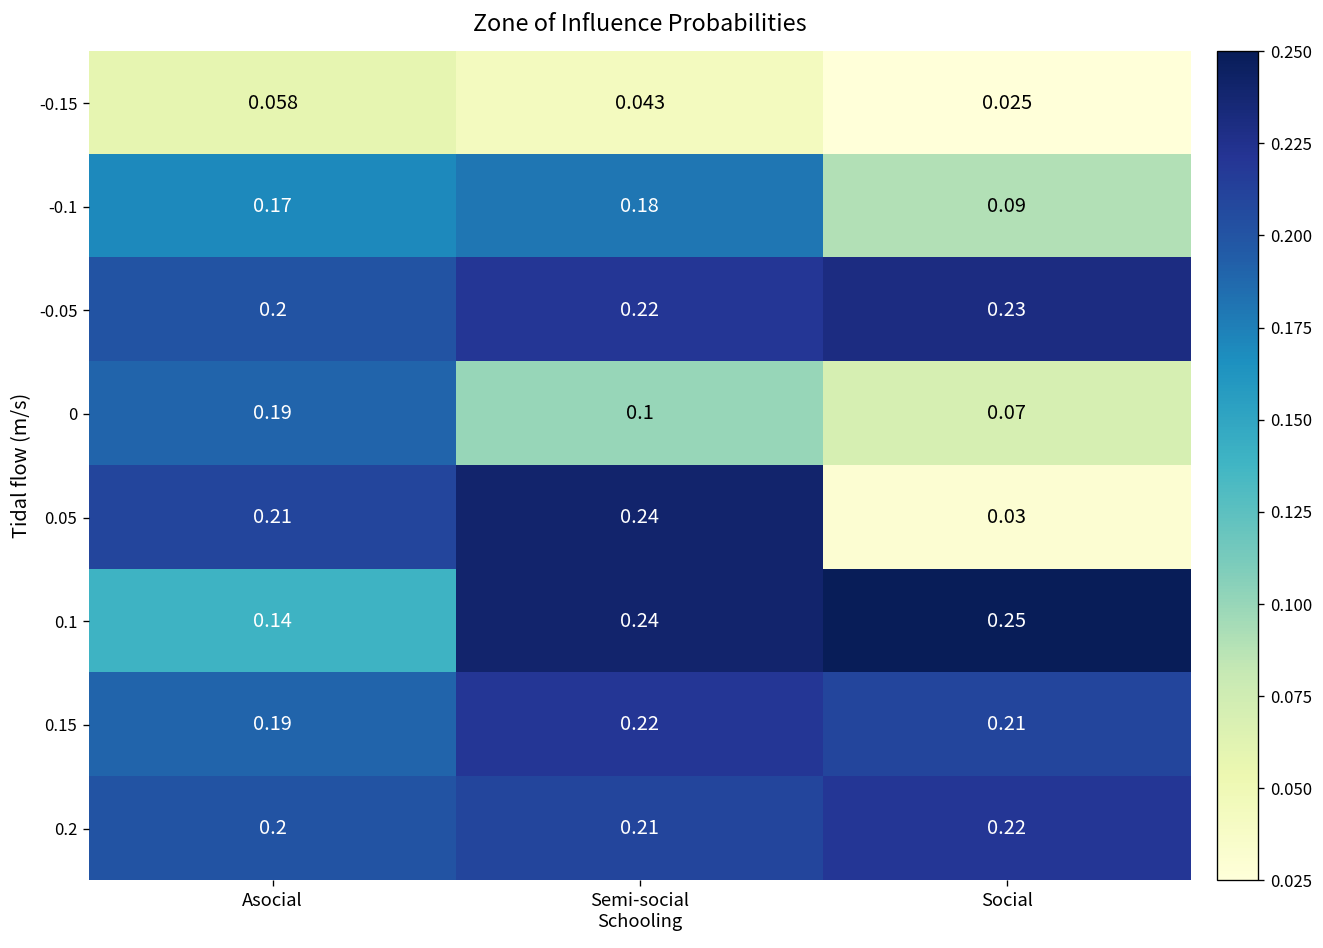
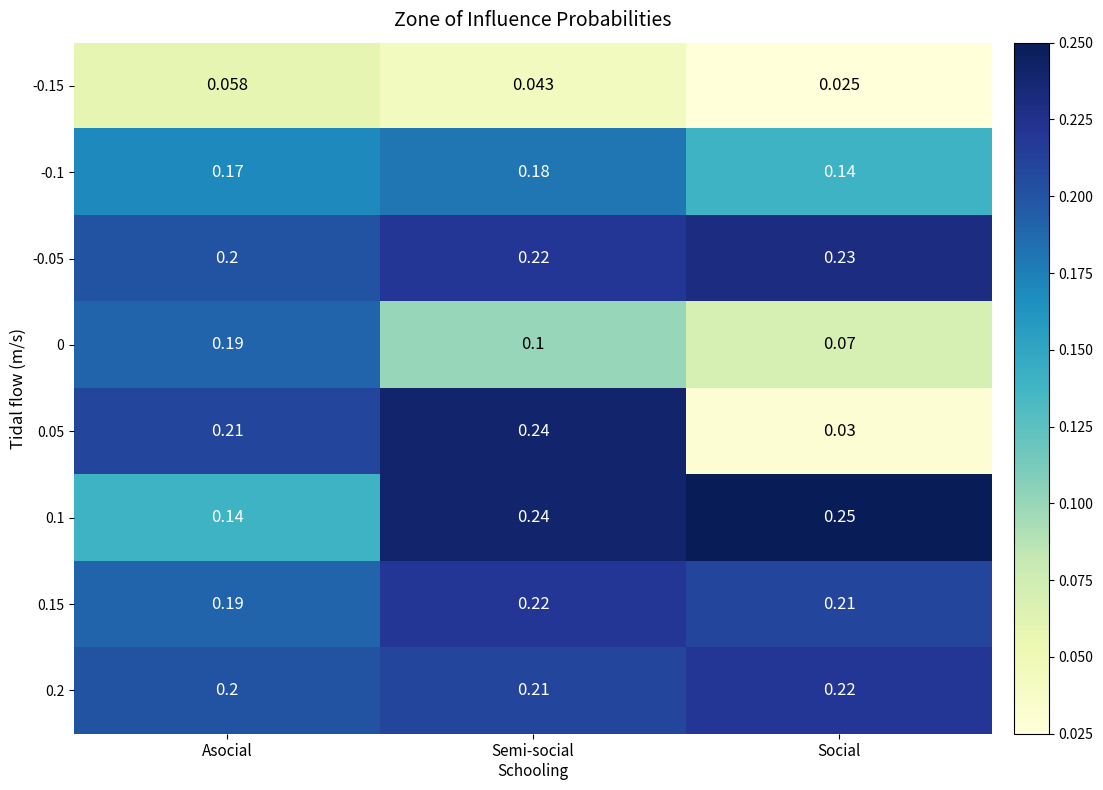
  {
    "-0.15": {
      "Asocial": 0.058,
      "Semi-social Schooling": 0.043,
      "Social": 0.025
    },
    "-0.1": {
      "Asocial": 0.17,
      "Semi-social Schooling": 0.18,
-     "Social": 0.09
+     "Social": 0.14
    },
    "-0.05": {
      "Asocial": 0.2,
      "Semi-social Schooling": 0.22,
      "Social": 0.23
    },
    "0": {
      "Asocial": 0.19,
      "Semi-social Schooling": 0.1,
      "Social": 0.07
    },
    "0.05": {
      "Asocial": 0.21,
      "Semi-social Schooling": 0.24,
      "Social": 0.03
    },
    "0.1": {
      "Asocial": 0.14,
      "Semi-social Schooling": 0.24,
      "Social": 0.25
    },
    "0.15": {
      "Asocial": 0.19,
      "Semi-social Schooling": 0.22,
      "Social": 0.21
    },
    "0.2": {
      "Asocial": 0.2,
      "Semi-social Schooling": 0.21,
      "Social": 0.22
    }
  }
